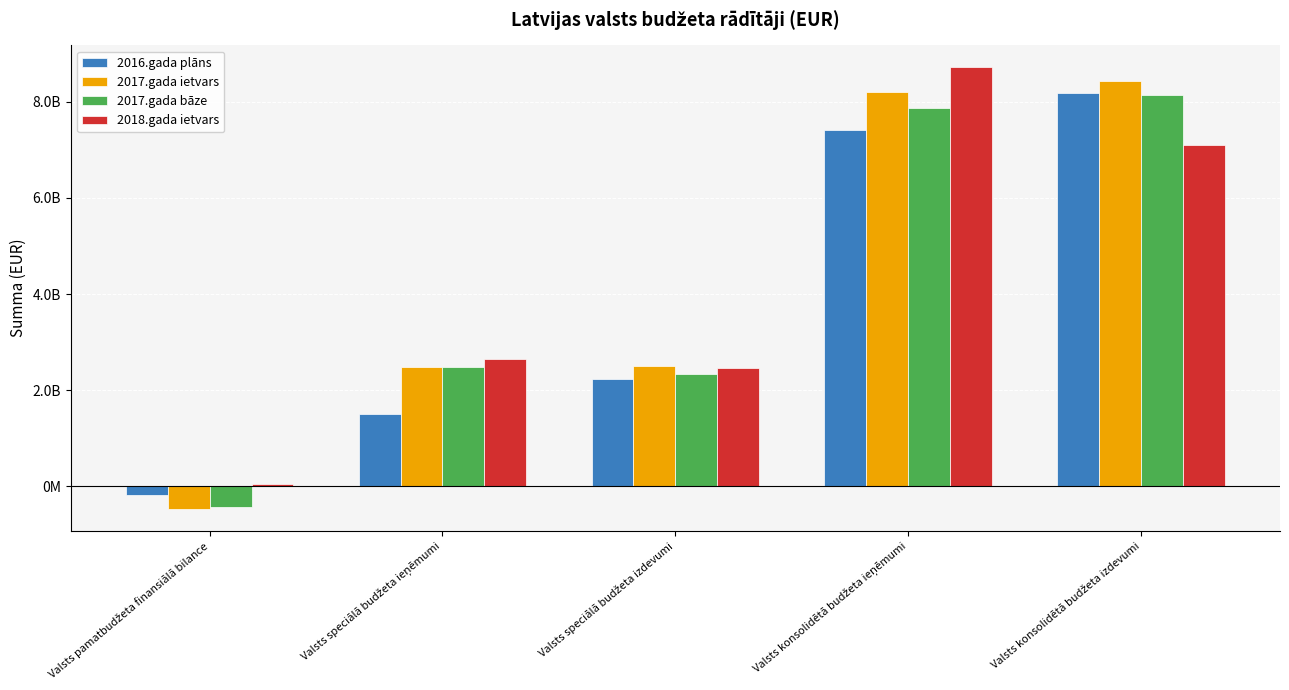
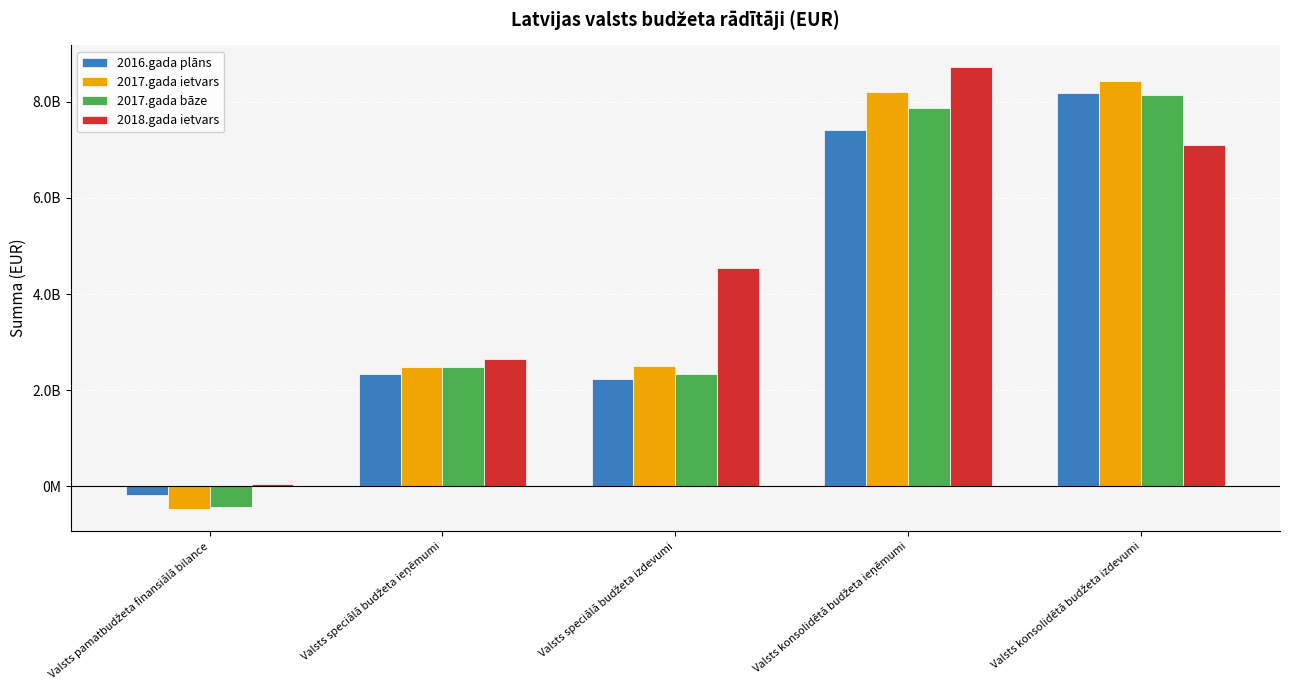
  {
    "2016.gada plāns": {
      "Valsts pamatbudžeta finansiālā bilance": -200000000,
-     "Valsts speciālā budžeta ieņēmumi": 1500000000,
+     "Valsts speciālā budžeta ieņēmumi": 2300000000,
      "Valsts speciālā budžeta izdevumi": 2200000000,
      "Valsts konsolidētā budžeta ieņēmumi": 7400000000,
      "Valsts konsolidētā budžeta izdevumi": 8200000000
    },
    "2017.gada ietvars": {
      "Valsts pamatbudžeta finansiālā bilance": -500000000,
      "Valsts speciālā budžeta ieņēmumi": 2500000000,
      "Valsts speciālā budžeta izdevumi": 2500000000,
      "Valsts konsolidētā budžeta ieņēmumi": 8200000000,
      "Valsts konsolidētā budžeta izdevumi": 8400000000
    },
    "2017.gada bāze": {
      "Valsts pamatbudžeta finansiālā bilance": -400000000,
      "Valsts speciālā budžeta ieņēmumi": 2500000000,
      "Valsts speciālā budžeta izdevumi": 2300000000,
      "Valsts konsolidētā budžeta ieņēmumi": 7900000000,
      "Valsts konsolidētā budžeta izdevumi": 8100000000
    },
    "2018.gada ietvars": {
      "Valsts pamatbudžeta finansiālā bilance": 100000000,
      "Valsts speciālā budžeta ieņēmumi": 2600000000,
-     "Valsts speciālā budžeta izdevumi": 2500000000,
+     "Valsts speciālā budžeta izdevumi": 4500000000,
      "Valsts konsolidētā budžeta ieņēmumi": 8700000000,
      "Valsts konsolidētā budžeta izdevumi": 7100000000
    }
  }
